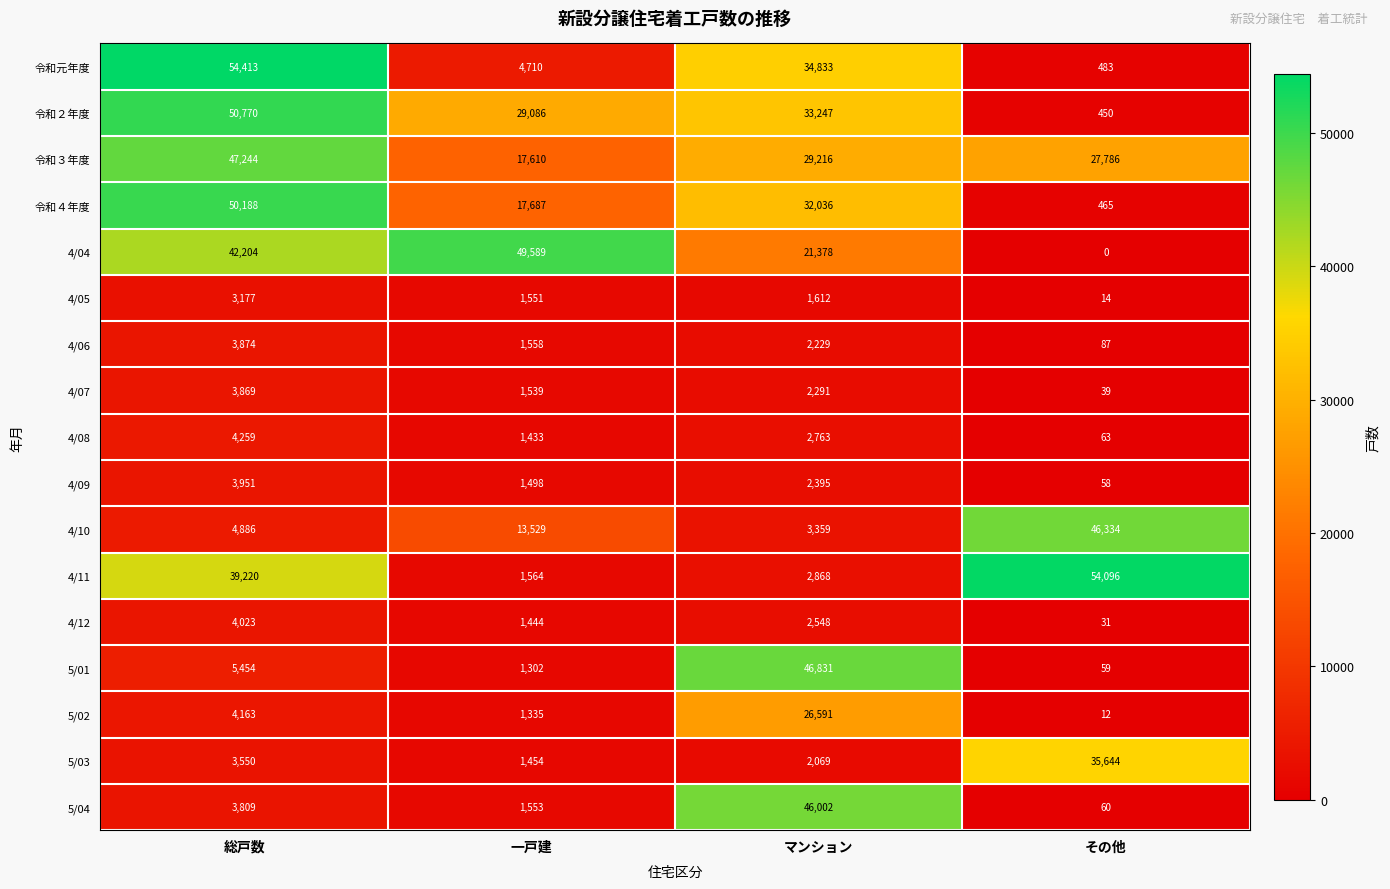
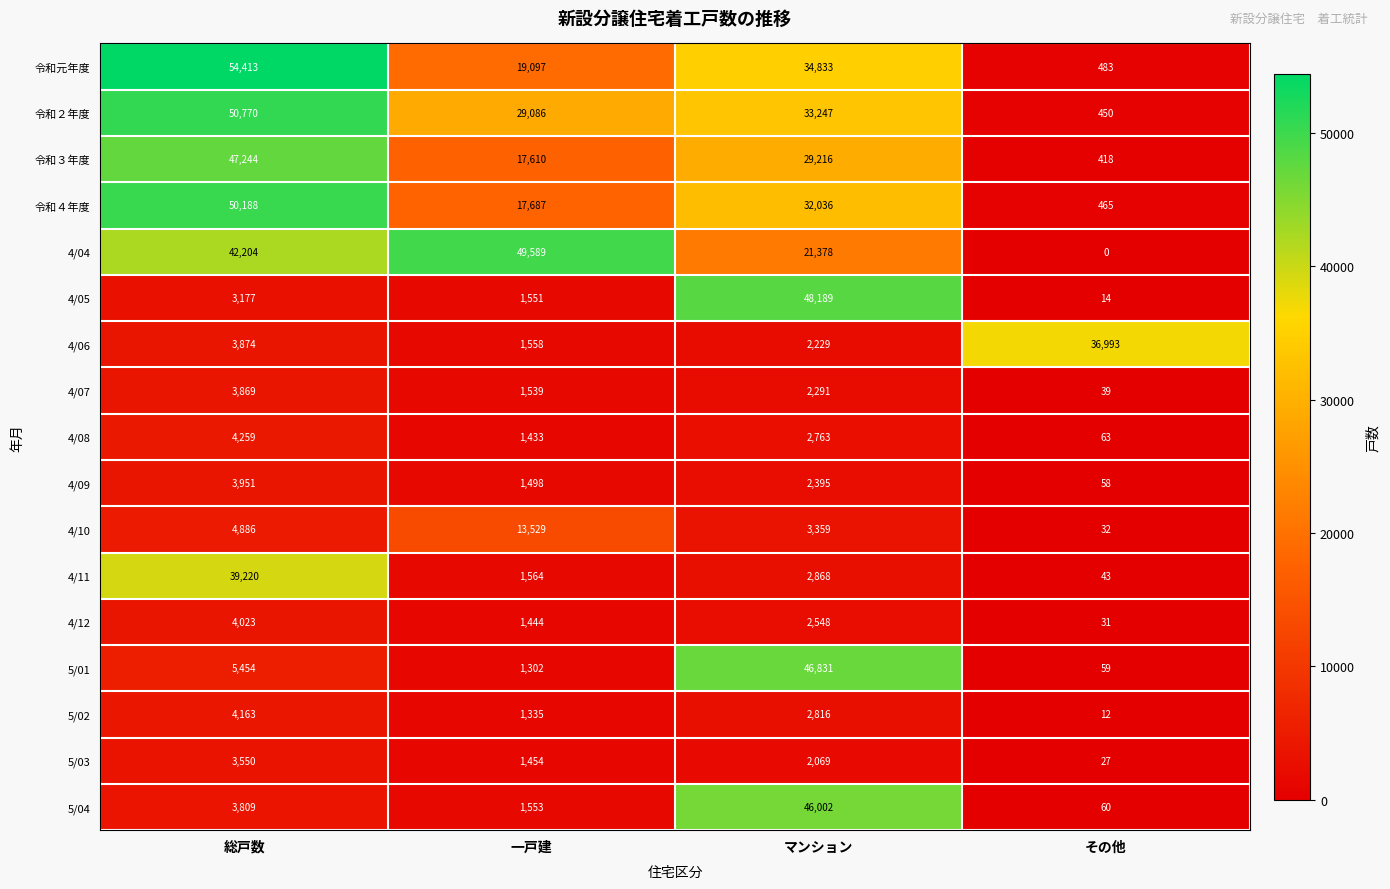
  {
    "令和元年度": {
      "総戸数": "54,413",
-     "一戸建": "4,710",
+     "一戸建": "19,097",
      "マンション": "34,833",
      "その他": "483"
    },
    "令和２年度": {
      "総戸数": "50,770",
      "一戸建": "29,086",
      "マンション": "33,247",
      "その他": "450"
    },
    "令和３年度": {
      "総戸数": "47,244",
      "一戸建": "17,610",
      "マンション": "29,216",
-     "その他": "27,786"
+     "その他": "418"
    },
    "令和４年度": {
      "総戸数": "50,188",
      "一戸建": "17,687",
      "マンション": "32,036",
      "その他": "465"
    },
    "4/04": {
      "総戸数": "42,204",
      "一戸建": "49,589",
      "マンション": "21,378",
      "その他": "0"
    },
    "4/05": {
      "総戸数": "3,177",
      "一戸建": "1,551",
-     "マンション": "1,612",
+     "マンション": "48,189",
      "その他": "14"
    },
    "4/06": {
      "総戸数": "3,874",
      "一戸建": "1,558",
      "マンション": "2,229",
-     "その他": "87"
+     "その他": "36,993"
    },
    "4/07": {
      "総戸数": "3,869",
      "一戸建": "1,539",
      "マンション": "2,291",
      "その他": "39"
    },
    "4/08": {
      "総戸数": "4,259",
      "一戸建": "1,433",
      "マンション": "2,763",
      "その他": "63"
    },
    "4/09": {
      "総戸数": "3,951",
      "一戸建": "1,498",
      "マンション": "2,395",
      "その他": "58"
    },
    "4/10": {
      "総戸数": "4,886",
      "一戸建": "13,529",
      "マンション": "3,359",
-     "その他": "46,334"
+     "その他": "32"
    },
    "4/11": {
      "総戸数": "39,220",
      "一戸建": "1,564",
      "マンション": "2,868",
-     "その他": "54,096"
+     "その他": "43"
    },
    "4/12": {
      "総戸数": "4,023",
      "一戸建": "1,444",
      "マンション": "2,548",
      "その他": "31"
    },
    "5/01": {
      "総戸数": "5,454",
      "一戸建": "1,302",
      "マンション": "46,831",
      "その他": "59"
    },
    "5/02": {
      "総戸数": "4,163",
      "一戸建": "1,335",
-     "マンション": "26,591",
+     "マンション": "2,816",
      "その他": "12"
    },
    "5/03": {
      "総戸数": "3,550",
      "一戸建": "1,454",
      "マンション": "2,069",
-     "その他": "35,644"
+     "その他": "27"
    },
    "5/04": {
      "総戸数": "3,809",
      "一戸建": "1,553",
      "マンション": "46,002",
      "その他": "60"
    }
  }
